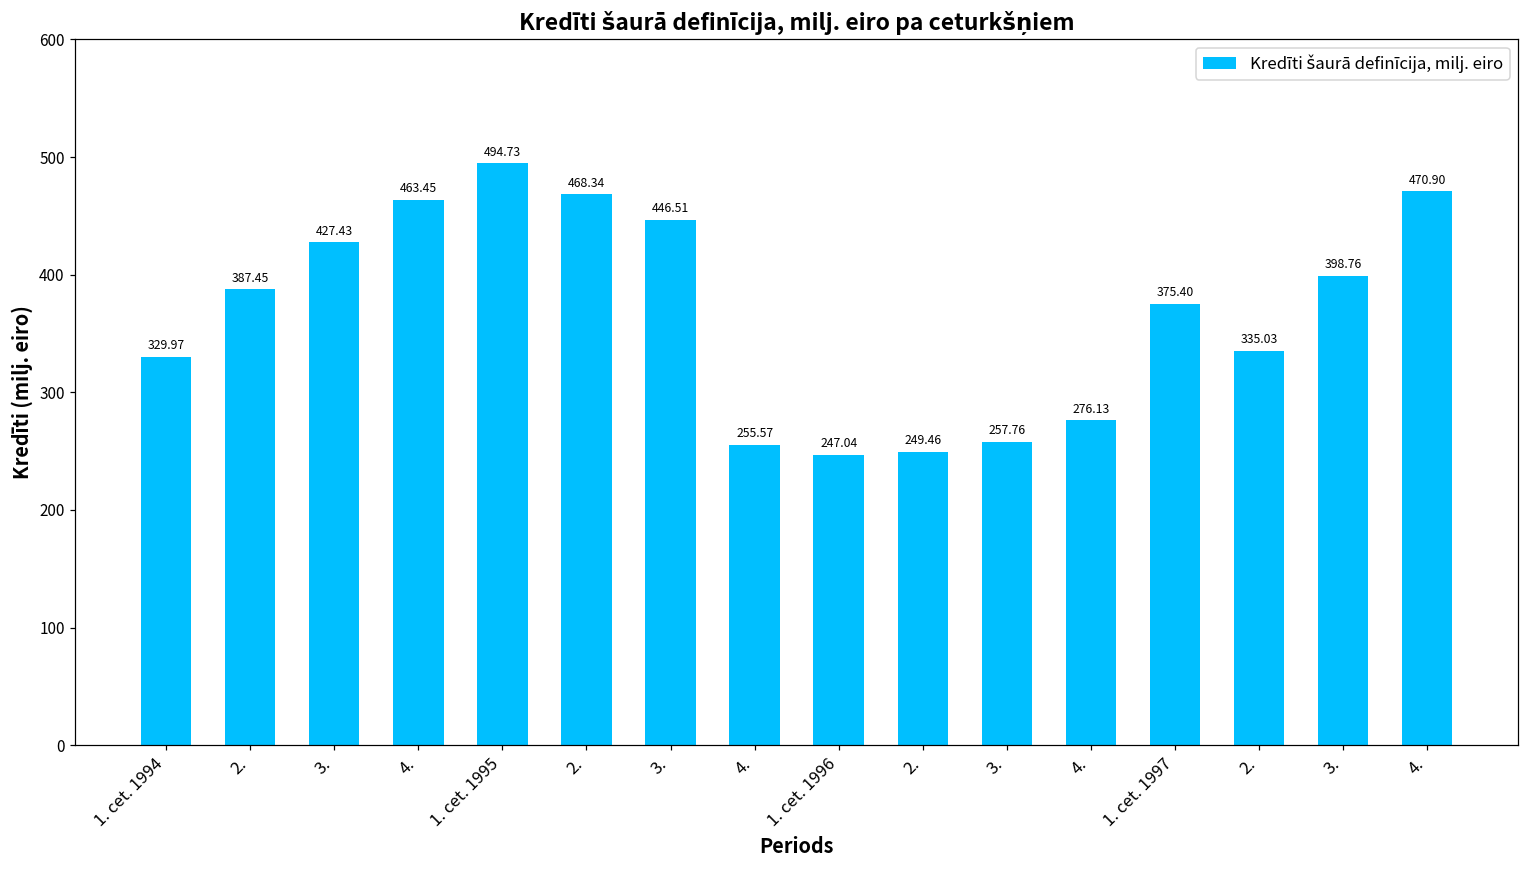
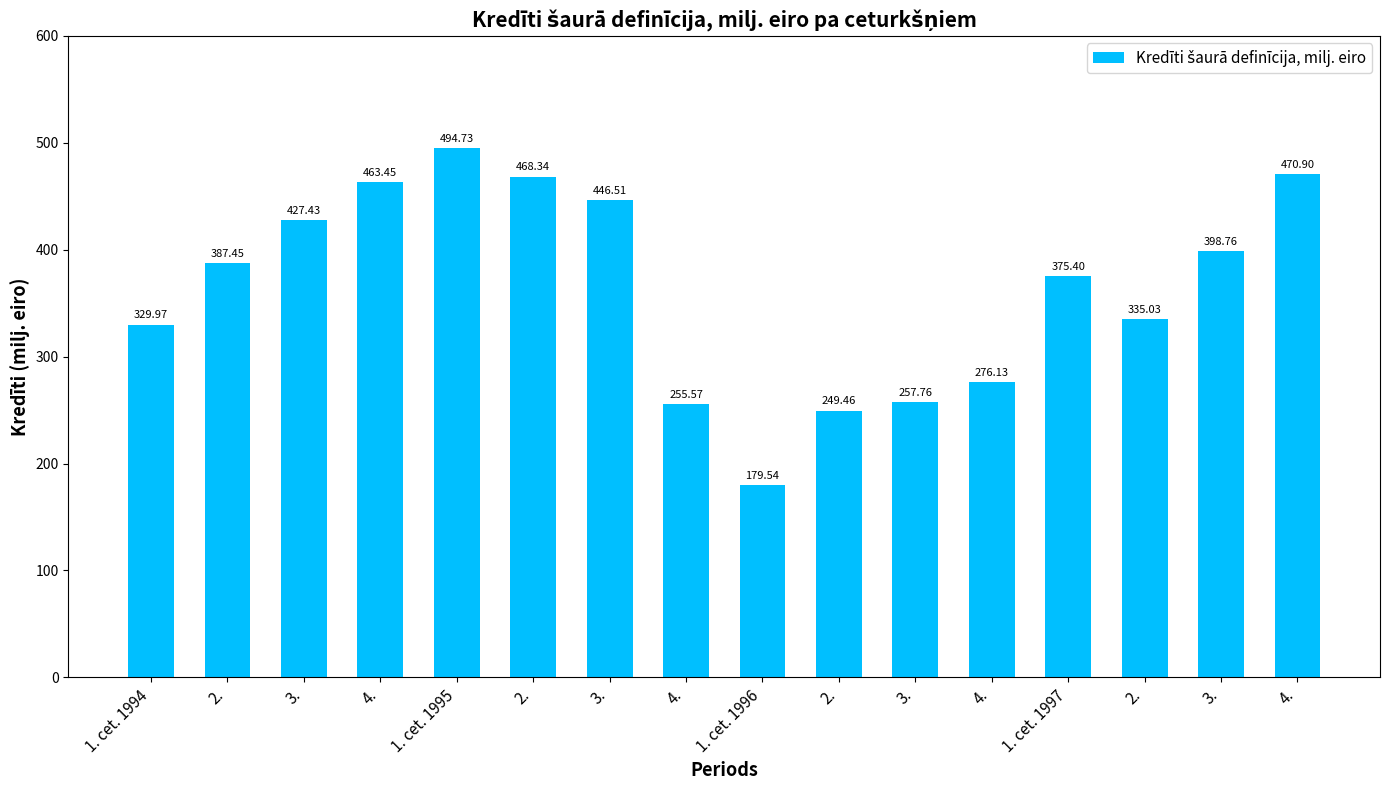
  {
    "1. cet. 1994": 329.97,
    "1. cet. 1995": 494.73,
-   "1. cet. 1996": 247.04,
+   "1. cet. 1996": 179.54,
    "1. cet. 1997": 375.40
  }
